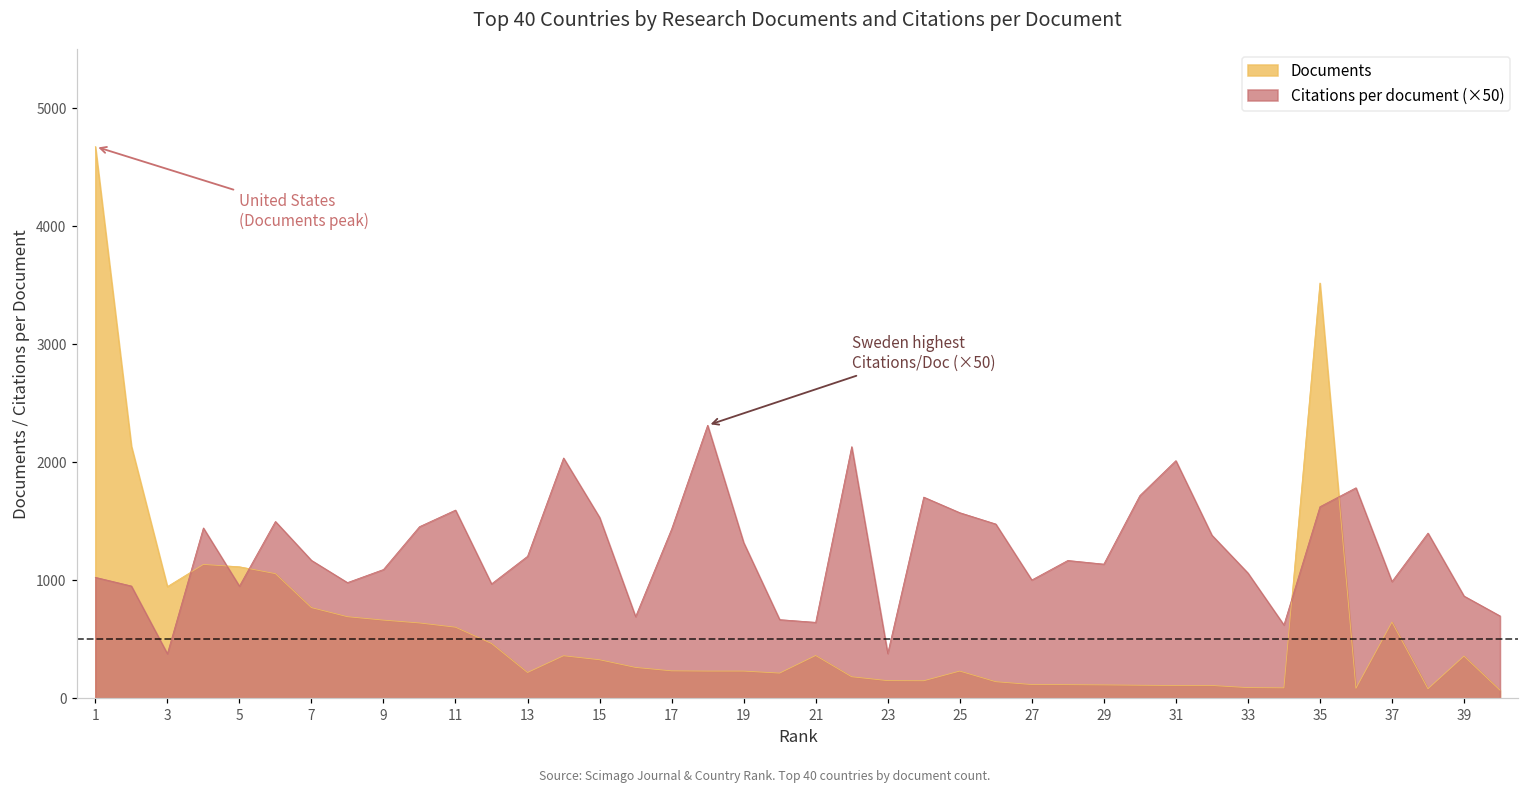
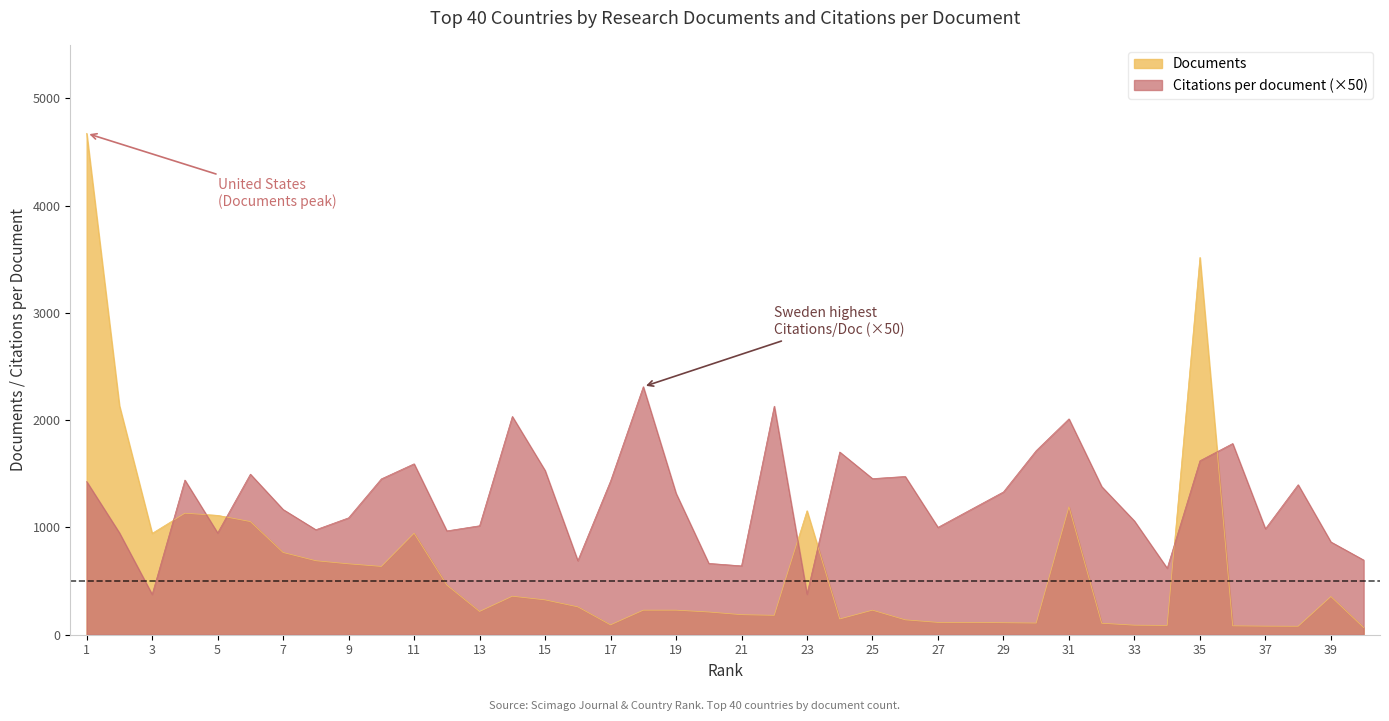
  {
    "Documents": {
      "1": 4680,
      "3": 950,
      "5": 1110,
      "7": 770,
      "9": 660,
-     "11": 600,
+     "11": 950,
      "13": 220,
      "15": 330,
-     "17": 230,
+     "17": 90,
      "19": 230,
-     "21": 360,
-     "23": 150,
+     "21": 190,
+     "23": 1160,
      "25": 230,
      "27": 120,
      "29": 110,
-     "31": 110,
+     "31": 1190,
      "33": 90,
      "35": 3520,
-     "37": 640,
+     "37": 80,
      "39": 360
    },
    "Citations per document (×50)": {
-     "1": 1020,
+     "1": 1430,
      "3": 380,
      "5": 950,
      "7": 1170,
      "9": 1090,
      "11": 1590,
-     "13": 1200,
+     "13": 1020,
      "15": 1530,
      "17": 1430,
      "19": 1320,
      "21": 640,
      "23": 380,
-     "25": 1570,
+     "25": 1460,
      "27": 1000,
-     "29": 1140,
+     "29": 1330,
      "31": 2010,
      "33": 1060,
      "35": 1620,
      "37": 990,
      "39": 870
    }
  }
